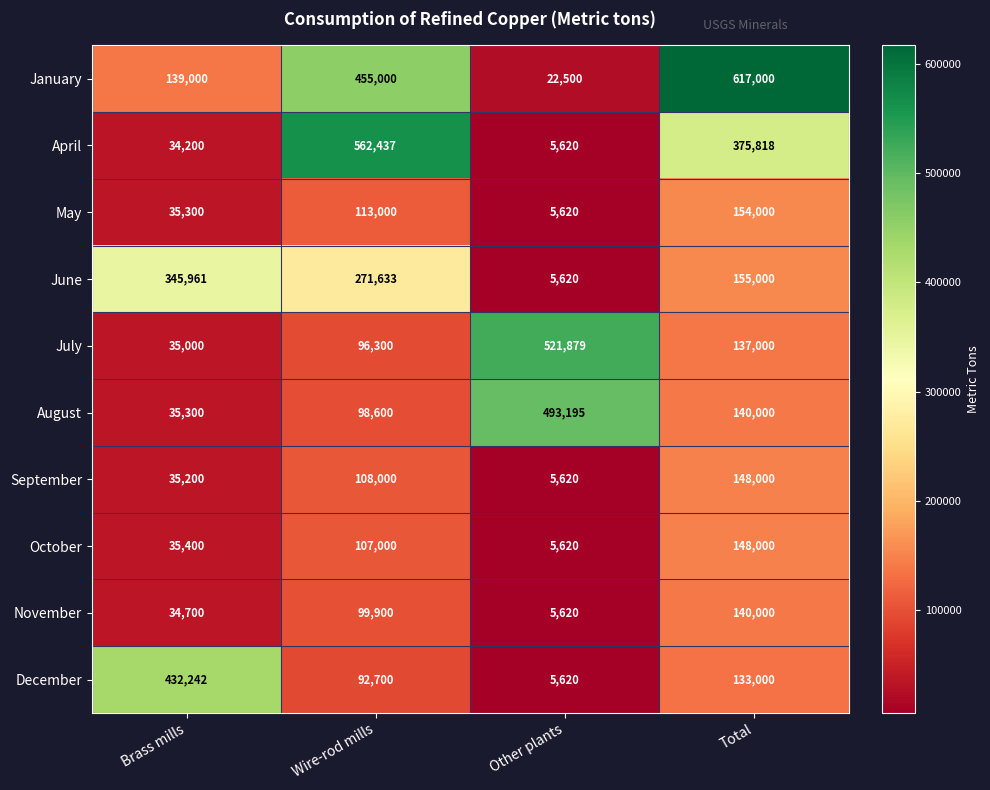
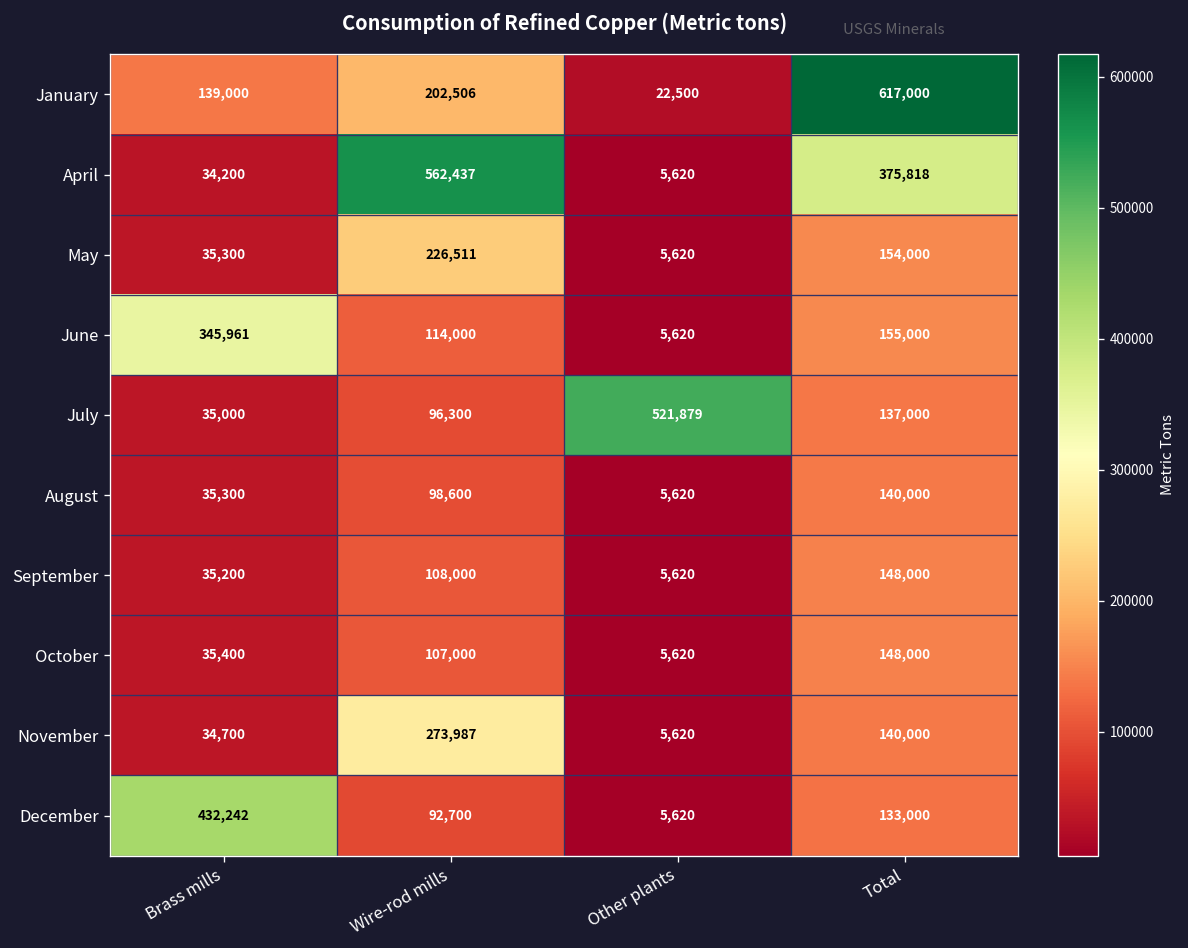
  {
    "January": {
      "Brass mills": "139,000",
-     "Wire-rod mills": "455,000",
+     "Wire-rod mills": "202,506",
      "Other plants": "22,500",
      "Total": "617,000"
    },
    "April": {
      "Brass mills": "34,200",
      "Wire-rod mills": "562,437",
      "Other plants": "5,620",
      "Total": "375,818"
    },
    "May": {
      "Brass mills": "35,300",
-     "Wire-rod mills": "113,000",
+     "Wire-rod mills": "226,511",
      "Other plants": "5,620",
      "Total": "154,000"
    },
    "June": {
      "Brass mills": "345,961",
-     "Wire-rod mills": "271,633",
+     "Wire-rod mills": "114,000",
      "Other plants": "5,620",
      "Total": "155,000"
    },
    "July": {
      "Brass mills": "35,000",
      "Wire-rod mills": "96,300",
      "Other plants": "521,879",
      "Total": "137,000"
    },
    "August": {
      "Brass mills": "35,300",
      "Wire-rod mills": "98,600",
-     "Other plants": "493,195",
+     "Other plants": "5,620",
      "Total": "140,000"
    },
    "September": {
      "Brass mills": "35,200",
      "Wire-rod mills": "108,000",
      "Other plants": "5,620",
      "Total": "148,000"
    },
    "October": {
      "Brass mills": "35,400",
      "Wire-rod mills": "107,000",
      "Other plants": "5,620",
      "Total": "148,000"
    },
    "November": {
      "Brass mills": "34,700",
-     "Wire-rod mills": "99,900",
+     "Wire-rod mills": "273,987",
      "Other plants": "5,620",
      "Total": "140,000"
    },
    "December": {
      "Brass mills": "432,242",
      "Wire-rod mills": "92,700",
      "Other plants": "5,620",
      "Total": "133,000"
    }
  }
